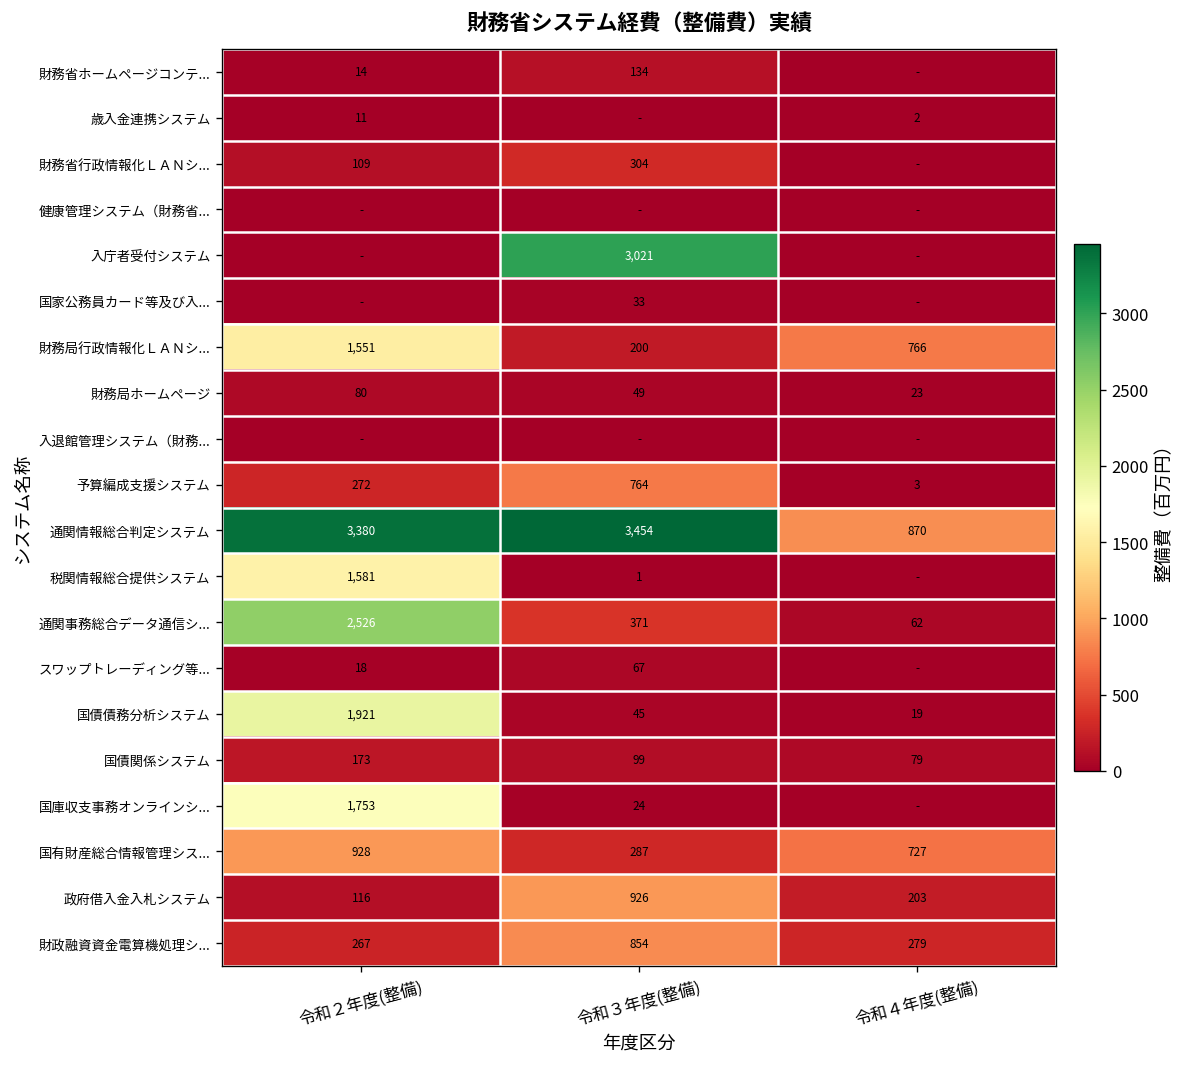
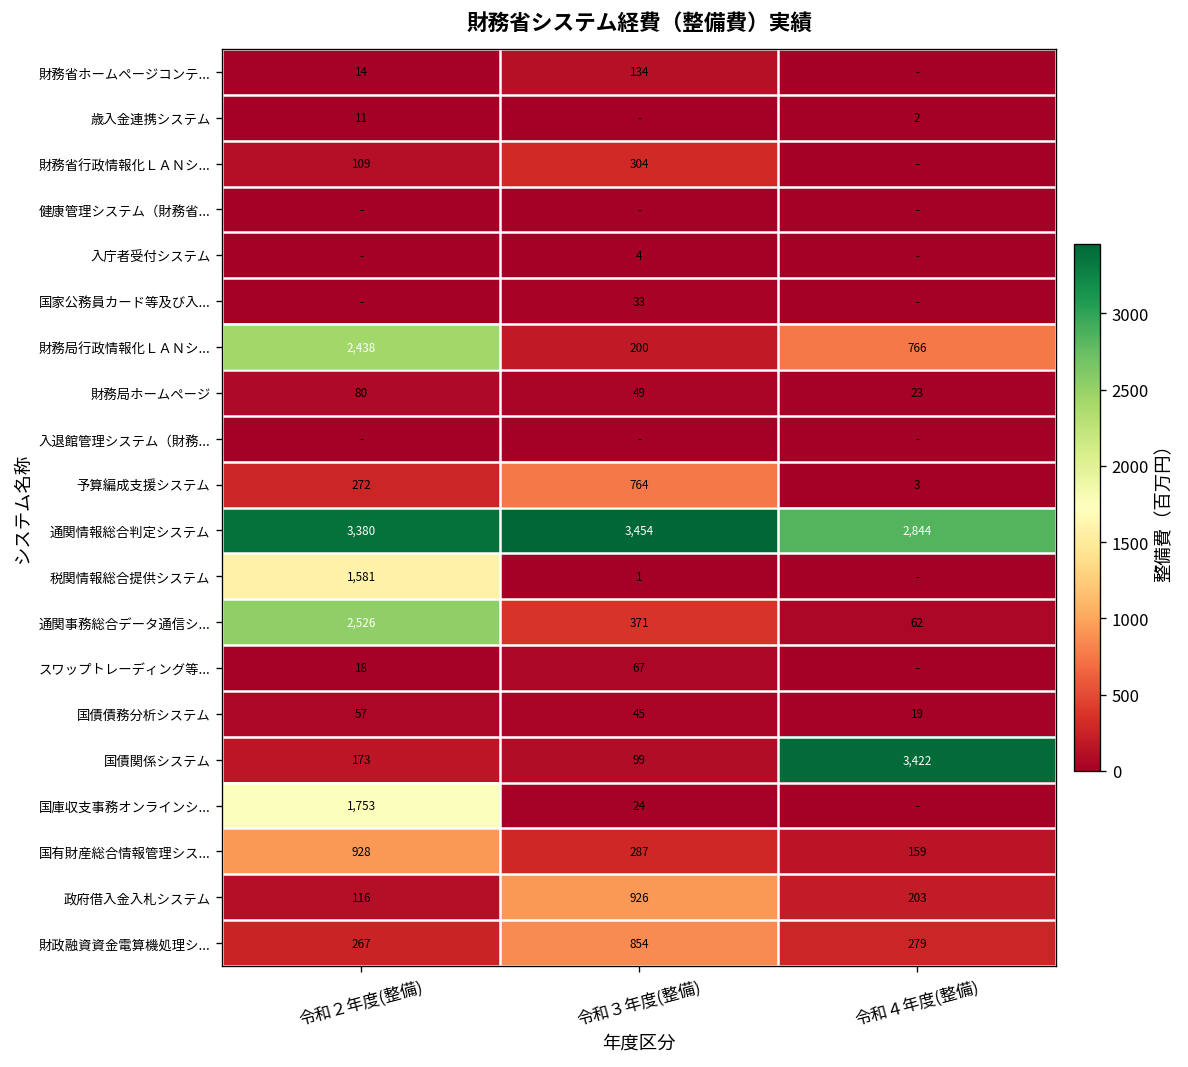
  {
    "財務省ホームページコンテ...": {
      "令和２年度(整備)": "14",
      "令和３年度(整備)": "134"
    },
    "歳入金連携システム": {
      "令和２年度(整備)": "11",
      "令和４年度(整備)": "2"
    },
    "財務省行政情報化ＬＡＮシ...": {
      "令和２年度(整備)": "109",
      "令和３年度(整備)": "304"
    },
    "入庁者受付システム": {
-     "令和３年度(整備)": "3,021"
+     "令和３年度(整備)": "4"
    },
    "国家公務員カード等及び入...": {
      "令和３年度(整備)": "33"
    },
    "財務局行政情報化ＬＡＮシ...": {
-     "令和２年度(整備)": "1,551",
+     "令和２年度(整備)": "2,438",
      "令和３年度(整備)": "200",
      "令和４年度(整備)": "766"
    },
    "財務局ホームページ": {
      "令和２年度(整備)": "80",
      "令和３年度(整備)": "49",
      "令和４年度(整備)": "23"
    },
    "予算編成支援システム": {
      "令和２年度(整備)": "272",
      "令和３年度(整備)": "764",
      "令和４年度(整備)": "3"
    },
    "通関情報総合判定システム": {
      "令和２年度(整備)": "3,380",
      "令和３年度(整備)": "3,454",
-     "令和４年度(整備)": "870"
+     "令和４年度(整備)": "2,844"
    },
    "税関情報総合提供システム": {
      "令和２年度(整備)": "1,581",
      "令和３年度(整備)": "1"
    },
    "通関事務総合データ通信シ...": {
      "令和２年度(整備)": "2,526",
      "令和３年度(整備)": "371",
      "令和４年度(整備)": "62"
    },
    "スワップトレーディング等...": {
      "令和２年度(整備)": "18",
      "令和３年度(整備)": "67"
    },
    "国債債務分析システム": {
-     "令和２年度(整備)": "1,921",
+     "令和２年度(整備)": "57",
      "令和３年度(整備)": "45",
      "令和４年度(整備)": "19"
    },
    "国債関係システム": {
      "令和２年度(整備)": "173",
      "令和３年度(整備)": "99",
-     "令和４年度(整備)": "79"
+     "令和４年度(整備)": "3,422"
    },
    "国庫収支事務オンラインシ...": {
      "令和２年度(整備)": "1,753",
      "令和３年度(整備)": "24"
    },
    "国有財産総合情報管理シス...": {
      "令和２年度(整備)": "928",
      "令和３年度(整備)": "287",
-     "令和４年度(整備)": "727"
+     "令和４年度(整備)": "159"
    },
    "政府借入金入札システム": {
      "令和２年度(整備)": "116",
      "令和３年度(整備)": "926",
      "令和４年度(整備)": "203"
    },
    "財政融資資金電算機処理シ...": {
      "令和２年度(整備)": "267",
      "令和３年度(整備)": "854",
      "令和４年度(整備)": "279"
    }
  }
